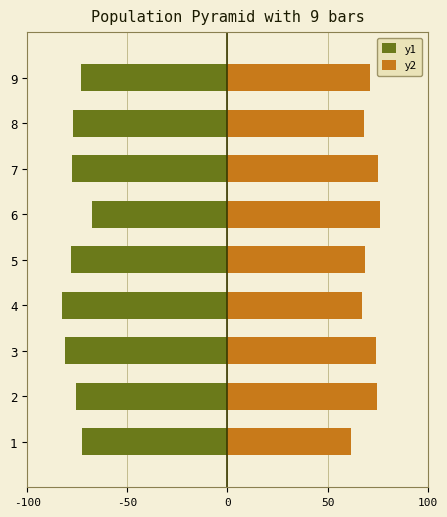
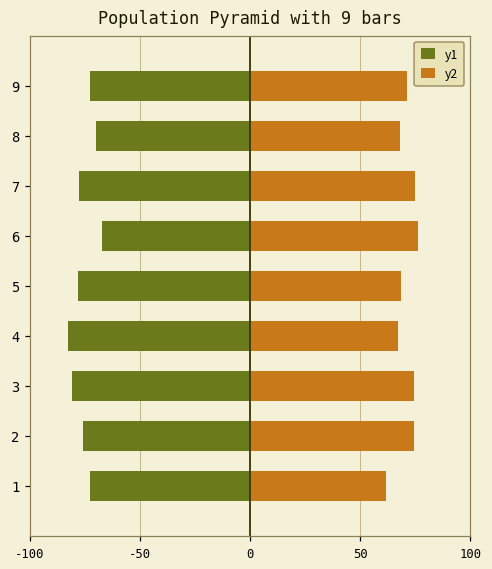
  {
    "y1": {
      "9": -73,
-     "8": -77,
+     "8": -70,
      "7": -78,
      "6": -67,
      "5": -78,
      "4": -83,
      "3": -81,
      "2": -76,
      "1": -73
    },
    "y2": {
      "9": 71,
      "8": 68,
      "7": 75,
      "6": 76,
      "5": 69,
      "4": 67,
      "3": 74,
      "2": 75,
      "1": 62
    }
  }
